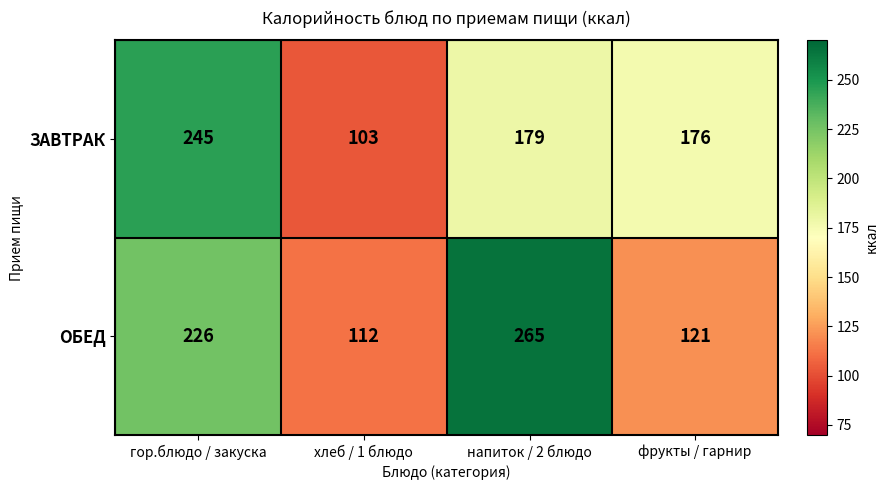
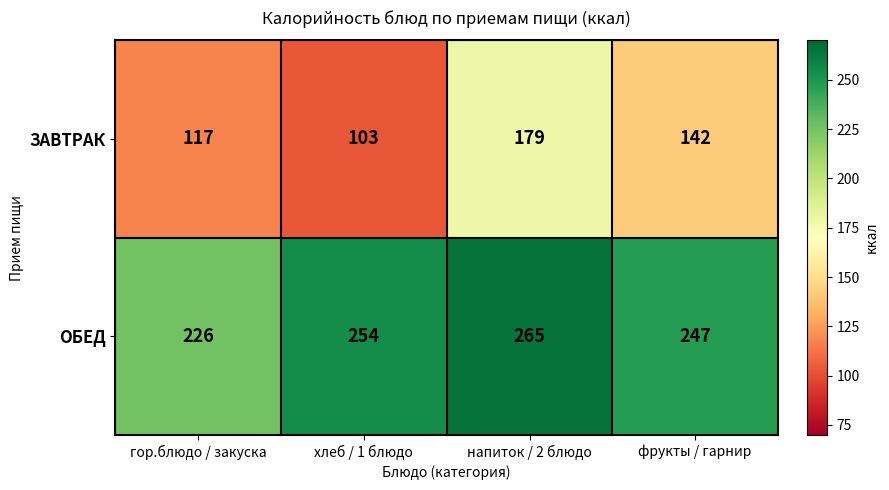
  {
    "ЗАВТРАК": {
-     "гор.блюдо / закуска": 245,
+     "гор.блюдо / закуска": 117,
      "хлеб / 1 блюдо": 103,
      "напиток / 2 блюдо": 179,
-     "фрукты / гарнир": 176
+     "фрукты / гарнир": 142
    },
    "ОБЕД": {
      "гор.блюдо / закуска": 226,
-     "хлеб / 1 блюдо": 112,
+     "хлеб / 1 блюдо": 254,
      "напиток / 2 блюдо": 265,
-     "фрукты / гарнир": 121
+     "фрукты / гарнир": 247
    }
  }
